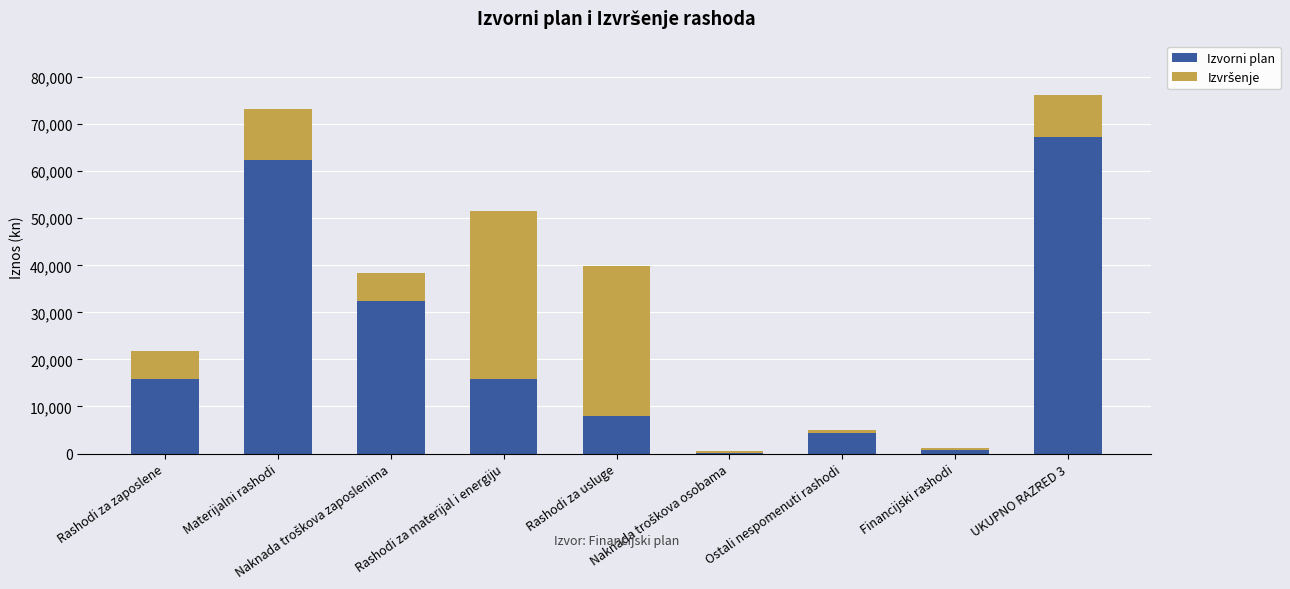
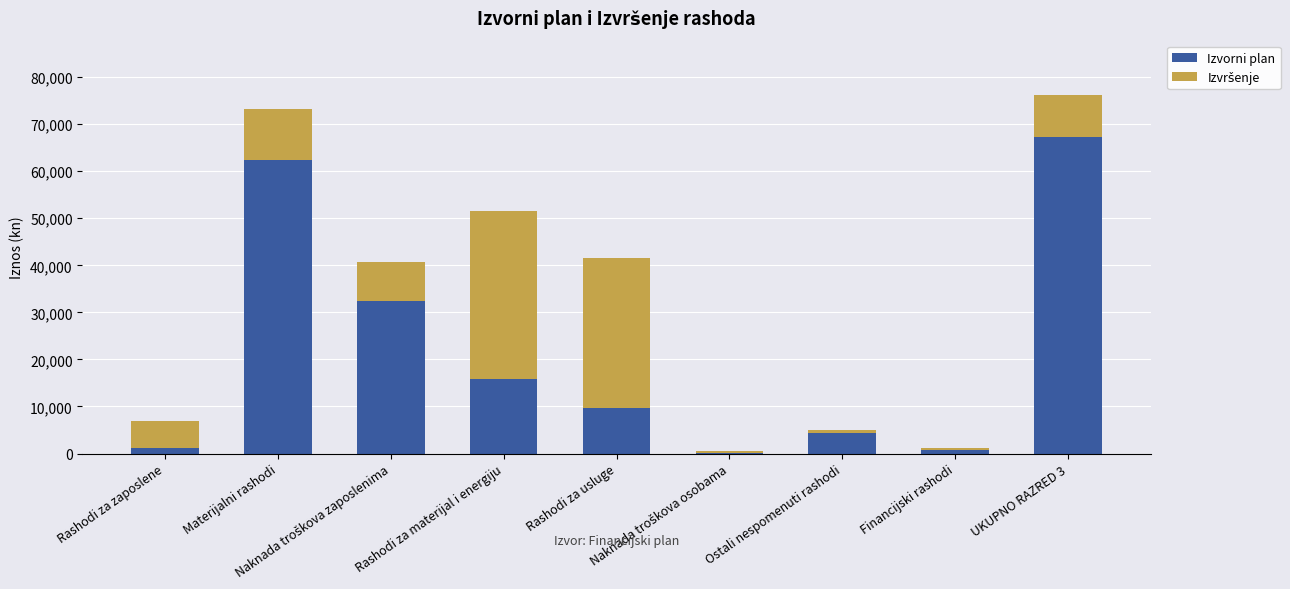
  {
    "Izvorni plan": {
-     "Rashodi za zaposlene": "16,000",
+     "Rashodi za zaposlene": "1,000",
      "Materijalni rashodi": "62,000",
      "Naknada troškova zaposlenima": "32,000",
      "Rashodi za materijal i energiju": "16,000",
-     "Rashodi za usluge": "8,000",
+     "Rashodi za usluge": "10,000",
      "Ostali nespomenuti rashodi": "4,000",
      "Financijski rashodi": "1,000",
      "UKUPNO RAZRED 3": "67,000"
    },
    "Izvršenje": {
      "Rashodi za zaposlene": "6,000",
      "Materijalni rashodi": "11,000",
-     "Naknada troškova zaposlenima": "6,000",
+     "Naknada troškova zaposlenima": "8,000",
      "Rashodi za materijal i energiju": "36,000",
      "Rashodi za usluge": "32,000",
      "Ostali nespomenuti rashodi": "1,000",
      "UKUPNO RAZRED 3": "9,000"
    }
  }
